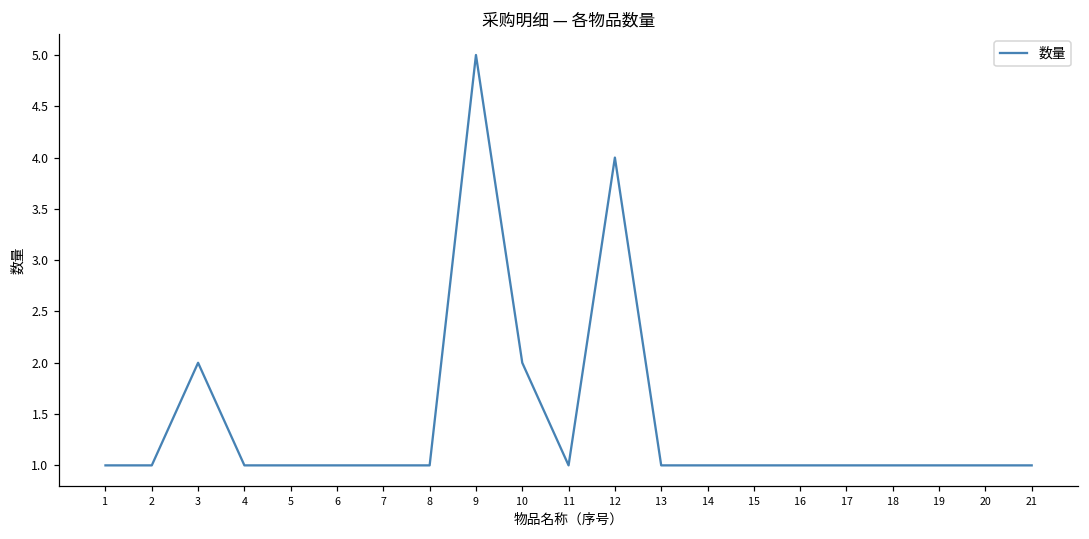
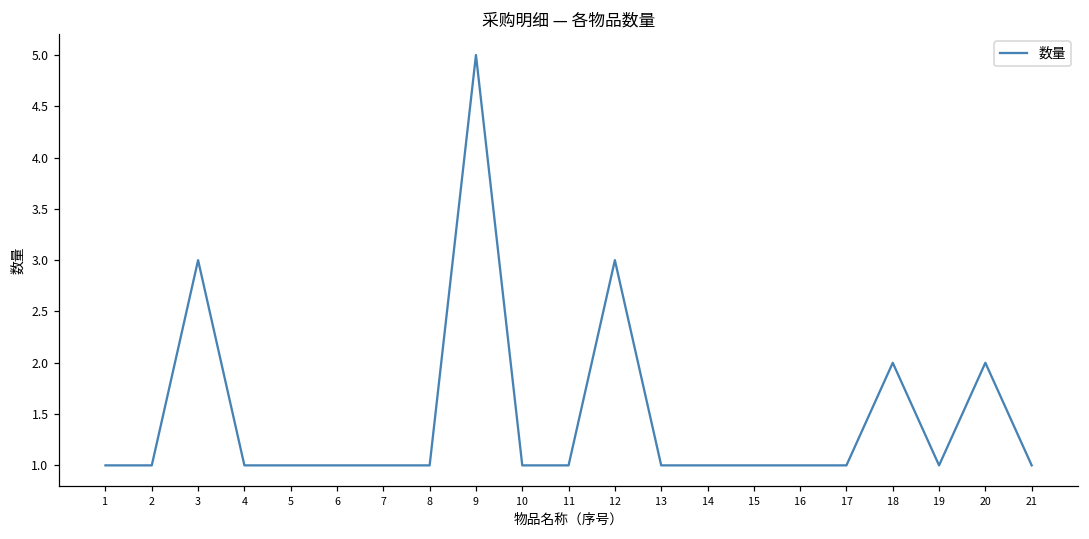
  {
    "1": 1,
    "2": 1,
-   "3": 2,
+   "3": 3,
    "4": 1,
    "5": 1,
    "6": 1,
    "7": 1,
    "8": 1,
    "9": 5,
-   "10": 2,
+   "10": 1,
    "11": 1,
-   "12": 4,
+   "12": 3,
    "13": 1,
    "14": 1,
    "15": 1,
    "16": 1,
    "17": 1,
-   "18": 1,
+   "18": 2,
    "19": 1,
-   "20": 1,
+   "20": 2,
    "21": 1
  }
